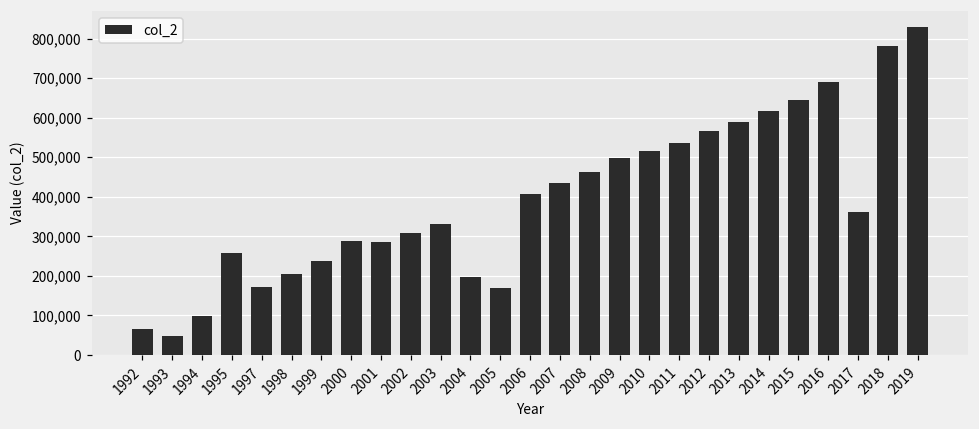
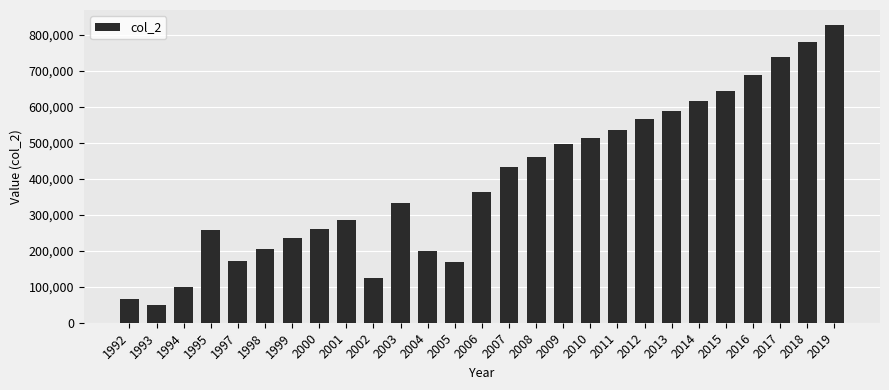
  {
    "1992": "70,000",
    "1993": "50,000",
    "1994": "100,000",
    "1995": "260,000",
    "1997": "170,000",
    "1998": "200,000",
    "1999": "240,000",
-   "2000": "290,000",
+   "2000": "260,000",
    "2001": "290,000",
-   "2002": "310,000",
+   "2002": "120,000",
    "2003": "330,000",
    "2004": "200,000",
    "2005": "170,000",
-   "2006": "410,000",
+   "2006": "360,000",
    "2007": "430,000",
    "2008": "460,000",
    "2009": "500,000",
    "2010": "520,000",
    "2011": "540,000",
    "2012": "570,000",
    "2013": "590,000",
    "2014": "620,000",
    "2015": "640,000",
    "2016": "690,000",
-   "2017": "360,000",
+   "2017": "740,000",
    "2018": "780,000",
    "2019": "830,000"
  }
